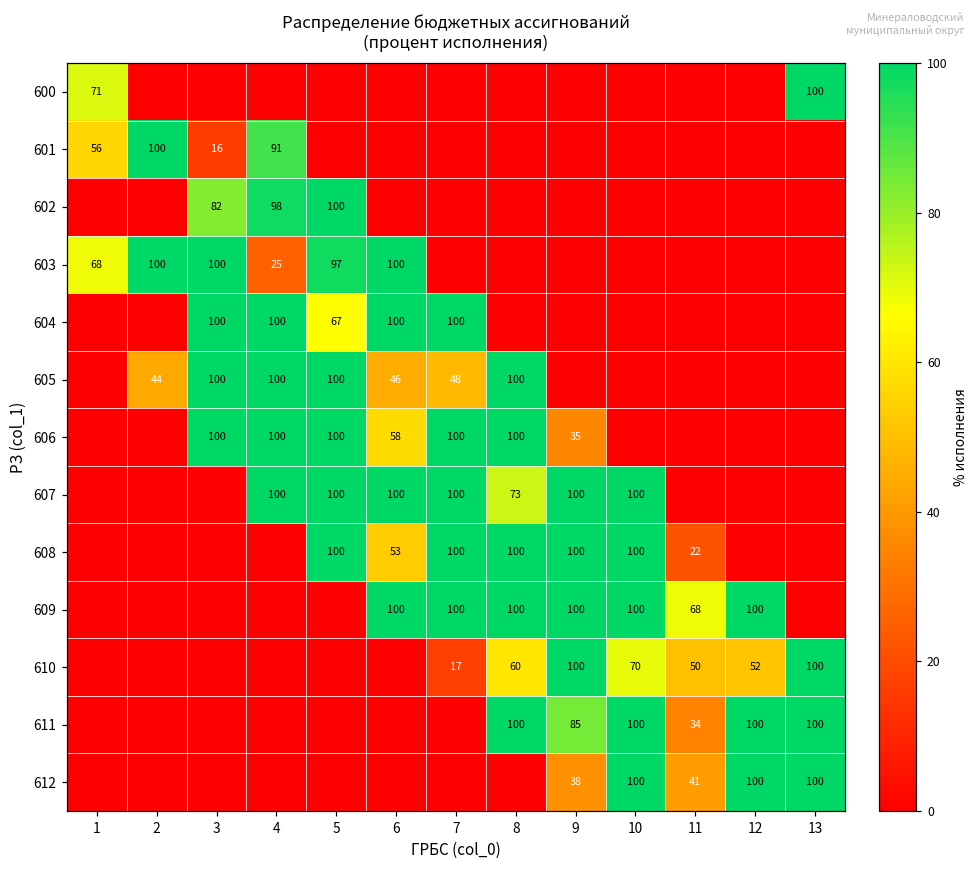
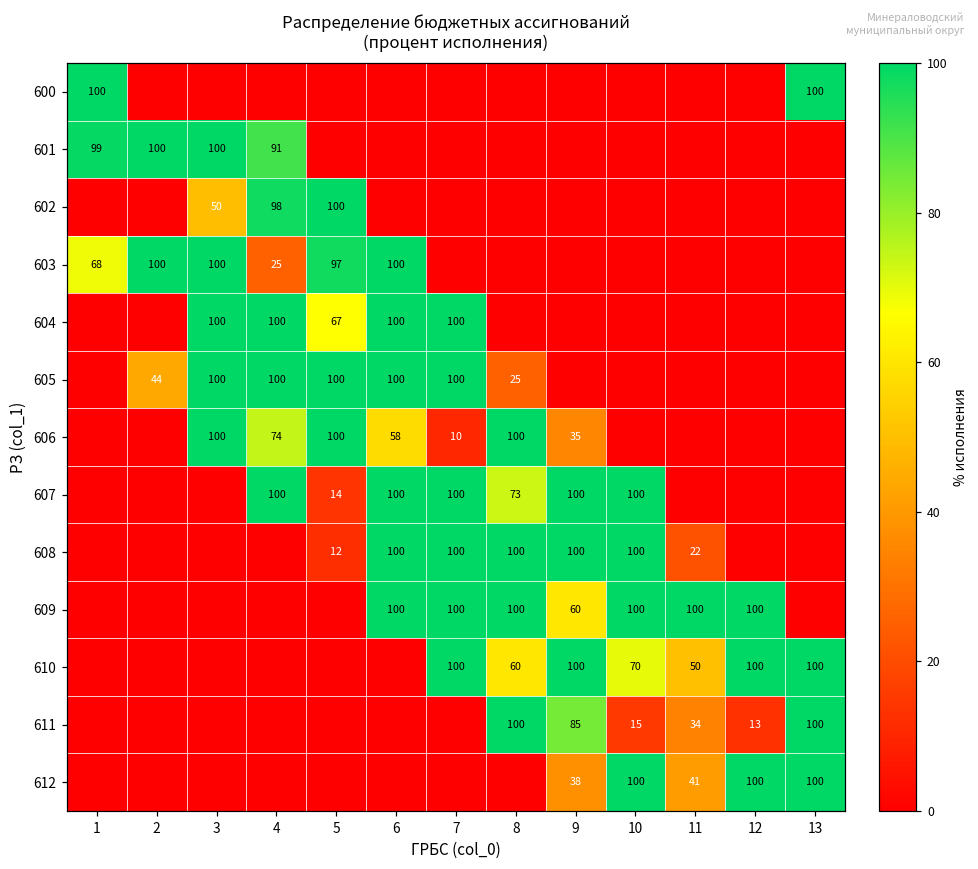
  {
    "600": {
-     "1": 71,
+     "1": 100,
      "13": 100
    },
    "601": {
-     "1": 56,
+     "1": 99,
      "2": 100,
-     "3": 16,
+     "3": 100,
      "4": 91
    },
    "602": {
-     "3": 82,
+     "3": 50,
      "4": 98,
      "5": 100
    },
    "603": {
      "1": 68,
      "2": 100,
      "3": 100,
      "4": 25,
      "5": 97,
      "6": 100
    },
    "604": {
      "3": 100,
      "4": 100,
      "5": 67,
      "6": 100,
      "7": 100
    },
    "605": {
      "2": 44,
      "3": 100,
      "4": 100,
      "5": 100,
-     "6": 46,
-     "7": 48,
-     "8": 100
+     "6": 100,
+     "7": 100,
+     "8": 25
    },
    "606": {
      "3": 100,
-     "4": 100,
+     "4": 74,
      "5": 100,
      "6": 58,
-     "7": 100,
+     "7": 10,
      "8": 100,
      "9": 35
    },
    "607": {
      "4": 100,
-     "5": 100,
+     "5": 14,
      "6": 100,
      "7": 100,
      "8": 73,
      "9": 100,
      "10": 100
    },
    "608": {
-     "5": 100,
-     "6": 53,
+     "5": 12,
+     "6": 100,
      "7": 100,
      "8": 100,
      "9": 100,
      "10": 100,
      "11": 22
    },
    "609": {
      "6": 100,
      "7": 100,
      "8": 100,
-     "9": 100,
+     "9": 60,
      "10": 100,
-     "11": 68,
+     "11": 100,
      "12": 100
    },
    "610": {
-     "7": 17,
+     "7": 100,
      "8": 60,
      "9": 100,
      "10": 70,
      "11": 50,
-     "12": 52,
+     "12": 100,
      "13": 100
    },
    "611": {
      "8": 100,
      "9": 85,
-     "10": 100,
+     "10": 15,
      "11": 34,
-     "12": 100,
+     "12": 13,
      "13": 100
    },
    "612": {
      "9": 38,
      "10": 100,
      "11": 41,
      "12": 100,
      "13": 100
    }
  }
